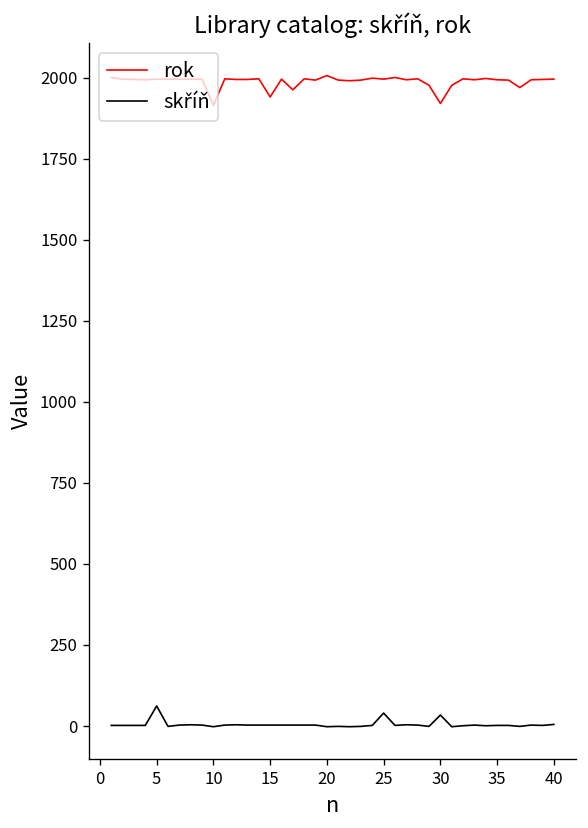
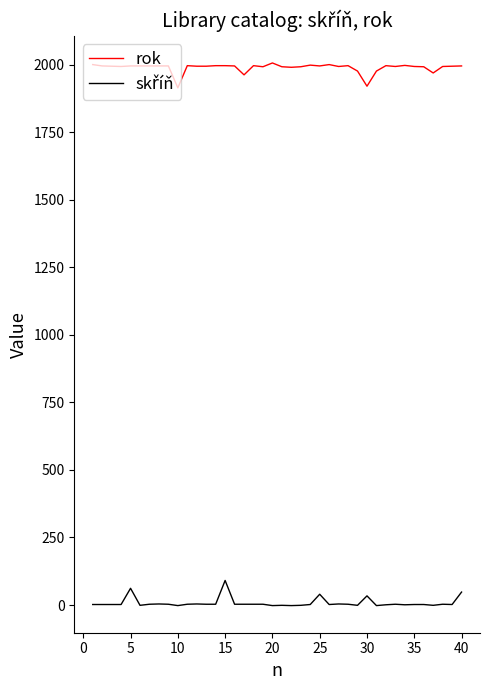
  {
    "rok": {
-     "15": 1940,
+     "15": 2000,
      "20": 2010,
      "25": 2000,
      "30": 1920,
      "35": 1990,
      "40": 2000
    },
    "skříň": {
      "5": 60,
      "10": 0,
-     "15": 0,
+     "15": 90,
      "20": 0,
      "25": 40,
      "30": 30,
      "35": 0,
-     "40": 10
+     "40": 50
    }
  }
